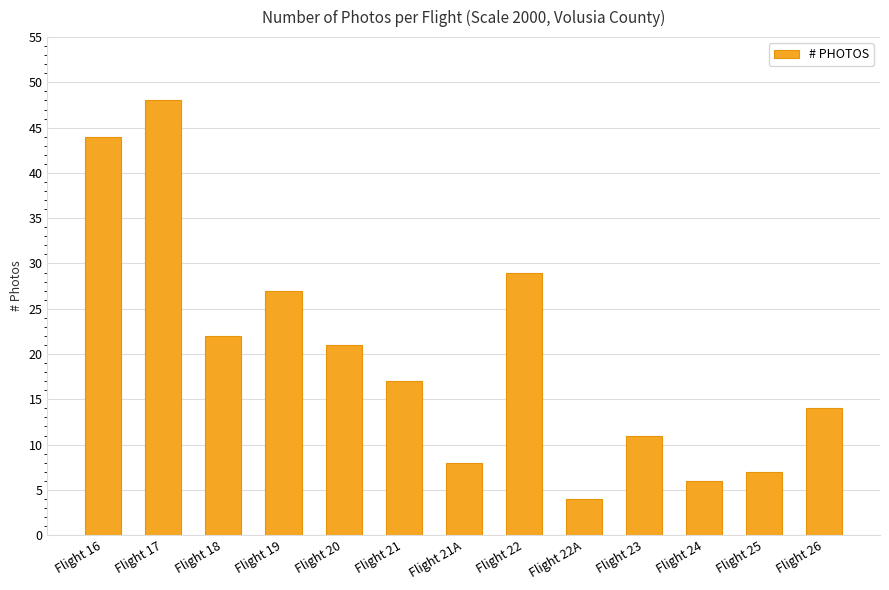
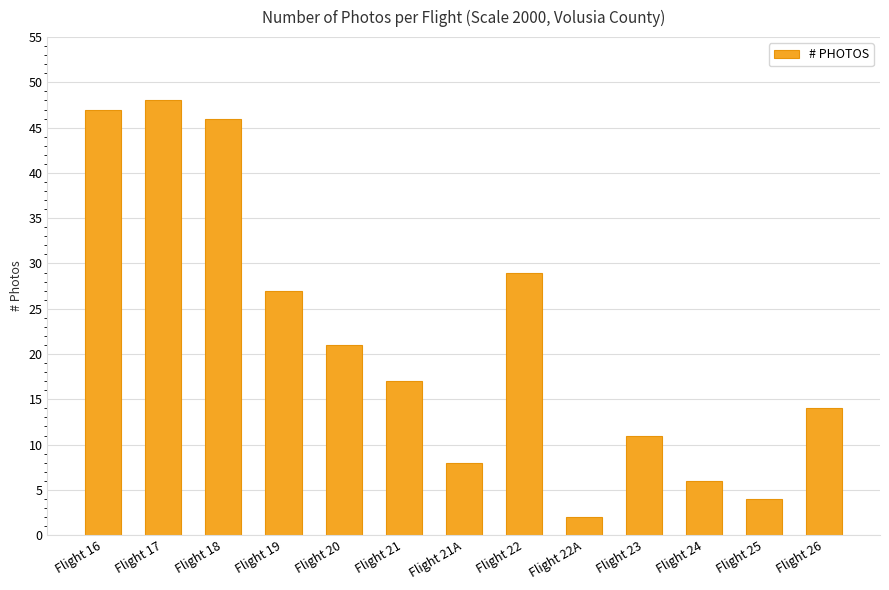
  {
-   "Flight 16": 44,
+   "Flight 16": 47,
    "Flight 17": 48,
-   "Flight 18": 22,
+   "Flight 18": 46,
    "Flight 19": 27,
    "Flight 20": 21,
    "Flight 21": 17,
    "Flight 21A": 8,
    "Flight 22": 29,
-   "Flight 22A": 4,
+   "Flight 22A": 2,
    "Flight 23": 11,
    "Flight 24": 6,
-   "Flight 25": 7,
+   "Flight 25": 4,
    "Flight 26": 14
  }
